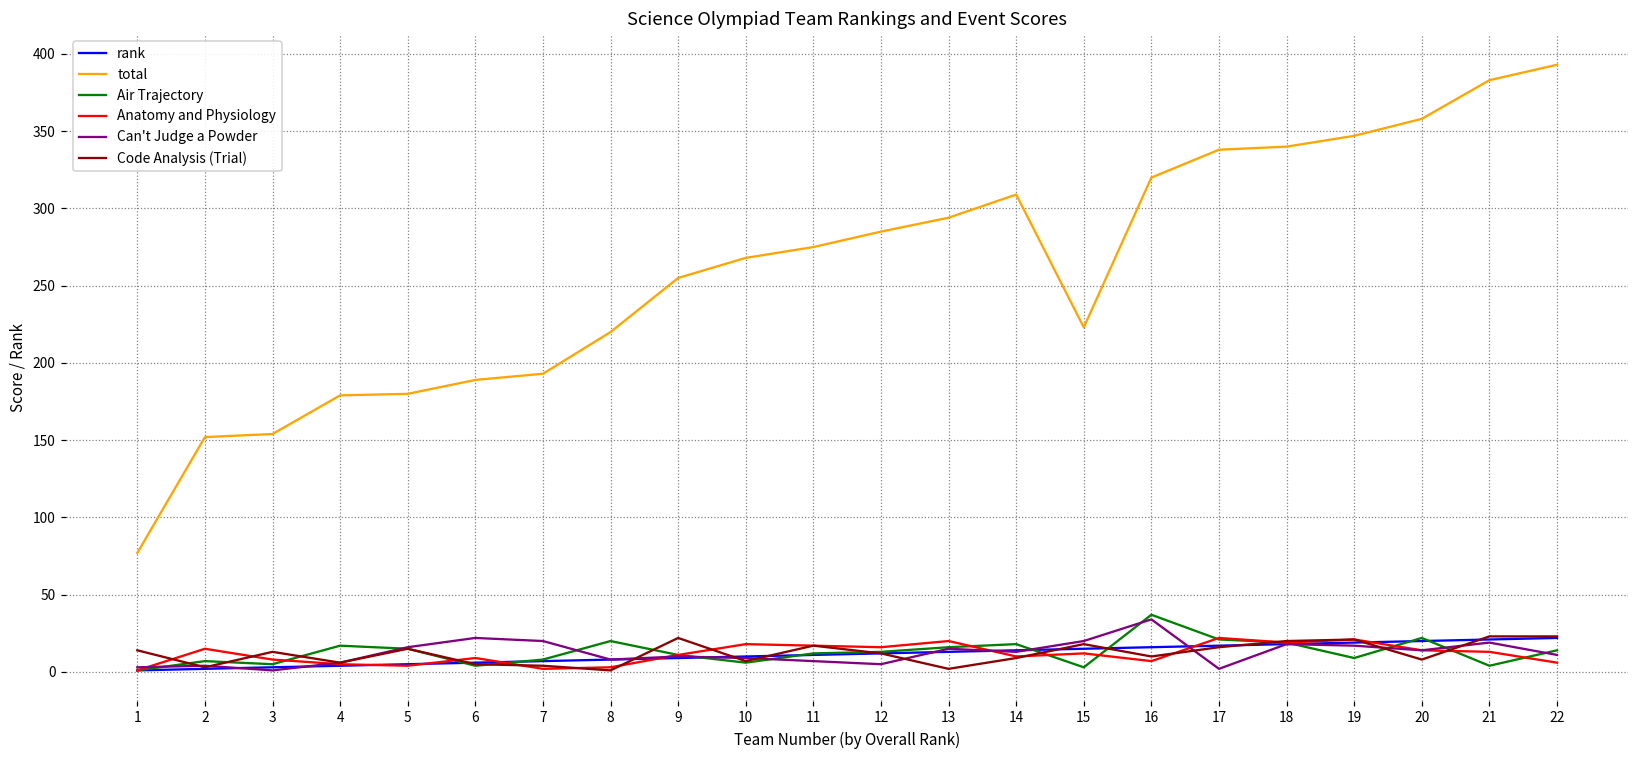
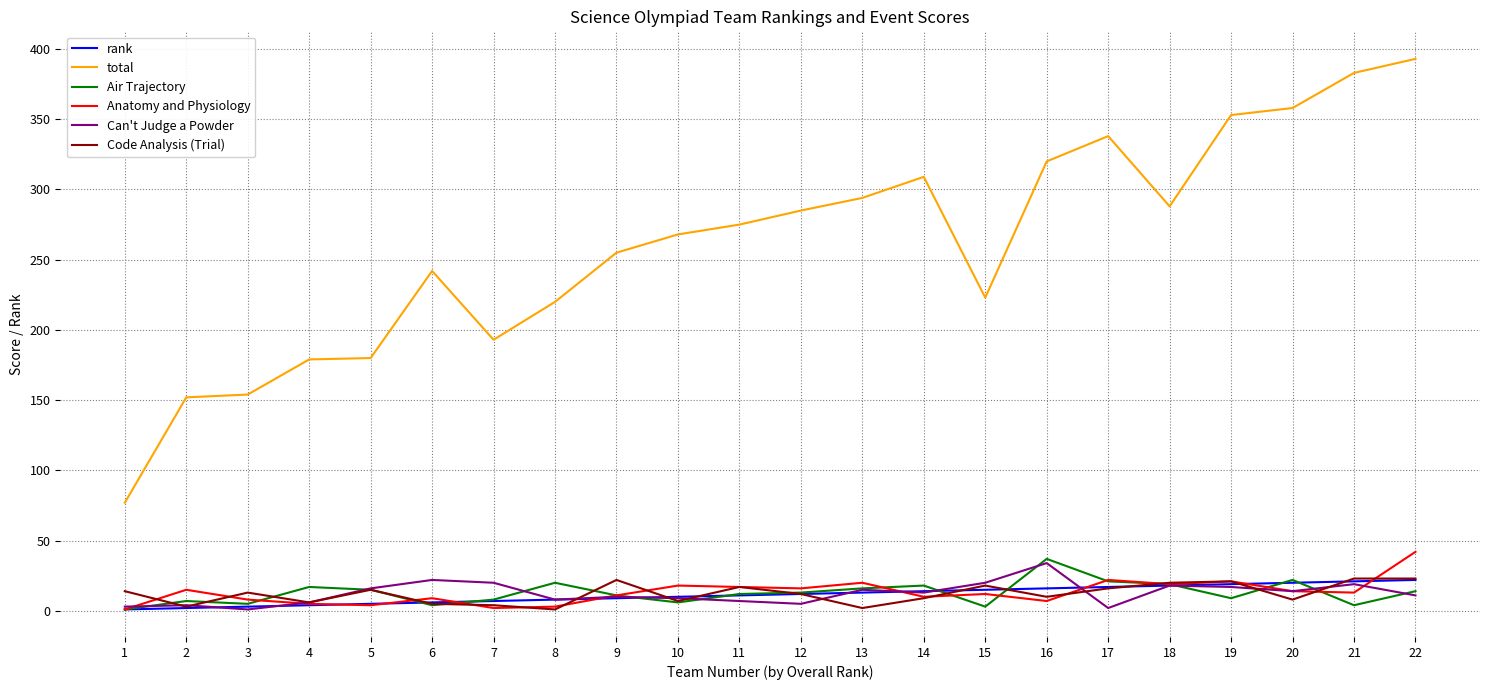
  {
    "rank": {
      "3": 3,
      "13": 13,
      "15": 15,
      "16": 16,
      "19": 19,
      "20": 20,
      "21": 21
    },
    "total": {
      "1": 77,
      "2": 152,
      "3": 154,
      "4": 179,
      "5": 180,
-     "6": 189,
+     "6": 242,
      "7": 193,
      "8": 220,
      "9": 255,
      "10": 268,
      "11": 275,
      "12": 285,
      "13": 294,
      "14": 309,
      "15": 223,
      "16": 320,
      "17": 338,
-     "18": 340,
-     "19": 347,
+     "18": 288,
+     "19": 353,
      "20": 358,
      "21": 383,
      "22": 393
    },
    "Air Trajectory": {
      "2": 7,
      "3": 5,
      "4": 17,
      "8": 20,
      "14": 18,
      "15": 3,
      "16": 37,
      "19": 9,
      "20": 22,
      "21": 4,
      "22": 14
    },
    "Anatomy and Physiology": {
      "2": 15,
      "3": 8,
      "6": 9,
      "7": 2,
      "8": 3,
      "10": 18,
      "12": 16,
      "13": 20,
      "15": 12,
      "16": 7,
      "21": 13,
-     "22": 6
+     "22": 42
    },
    "Can't Judge a Powder": {
      "1": 3,
      "3": 1,
      "6": 22,
      "7": 20,
      "11": 7,
      "12": 5,
      "15": 20,
      "16": 34,
      "17": 2,
      "19": 17,
      "21": 19,
      "22": 11
    },
    "Code Analysis (Trial)": {
      "1": 14,
      "3": 13,
      "7": 4,
      "8": 1,
      "9": 22,
      "13": 2,
      "15": 18,
      "16": 10,
      "20": 8,
      "21": 23
    }
  }
